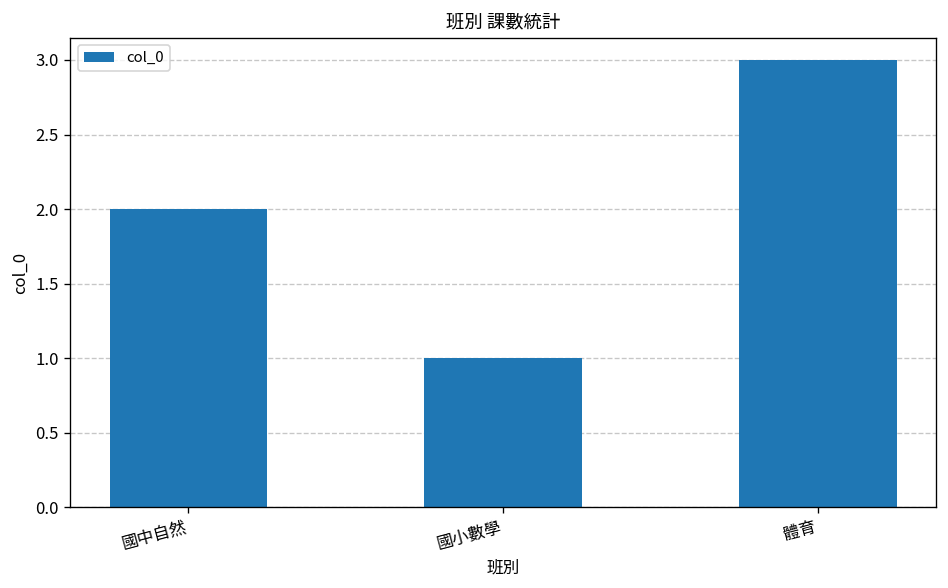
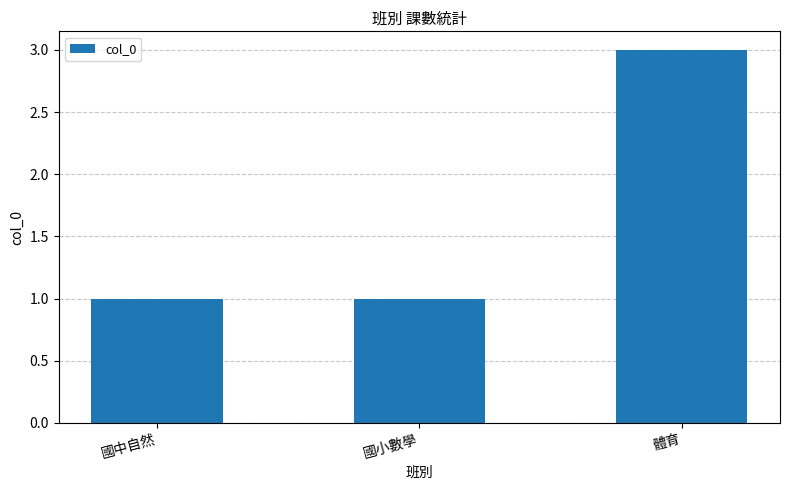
  {
-   "國中自然": 2,
+   "國中自然": 1,
    "國小數學": 1,
    "體育": 3
  }
